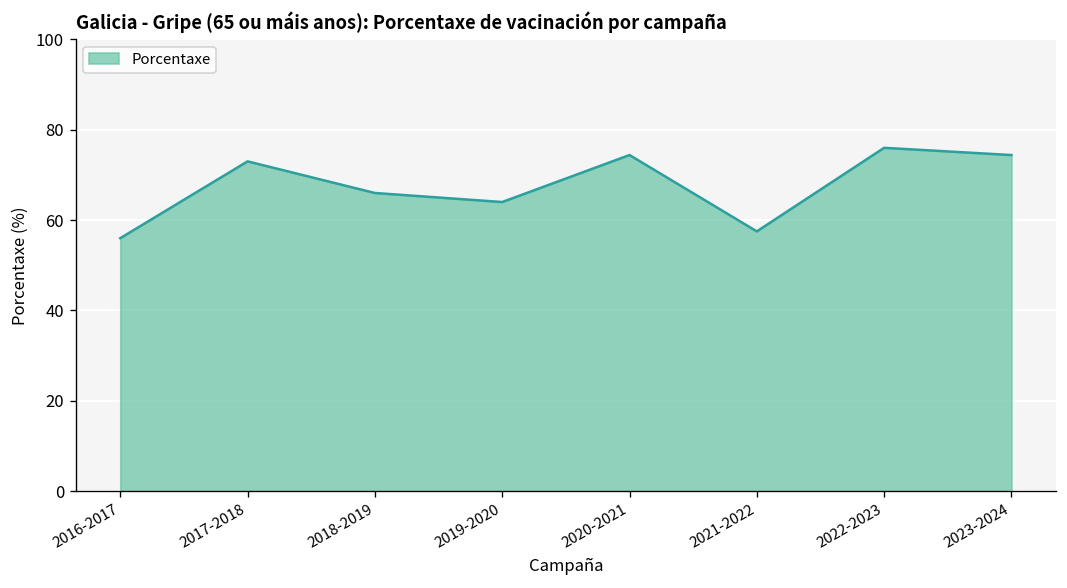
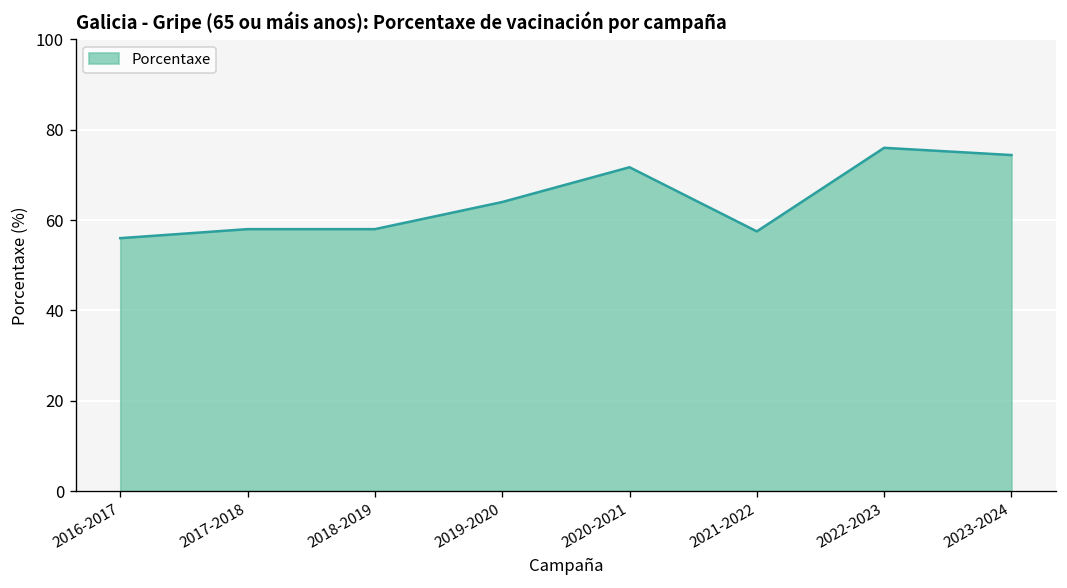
  {
    "2016-2017": 56,
-   "2017-2018": 73,
-   "2018-2019": 66,
+   "2017-2018": 58,
+   "2018-2019": 58,
    "2019-2020": 64,
-   "2020-2021": 74,
+   "2020-2021": 72,
    "2021-2022": 58,
    "2022-2023": 76,
    "2023-2024": 74
  }
